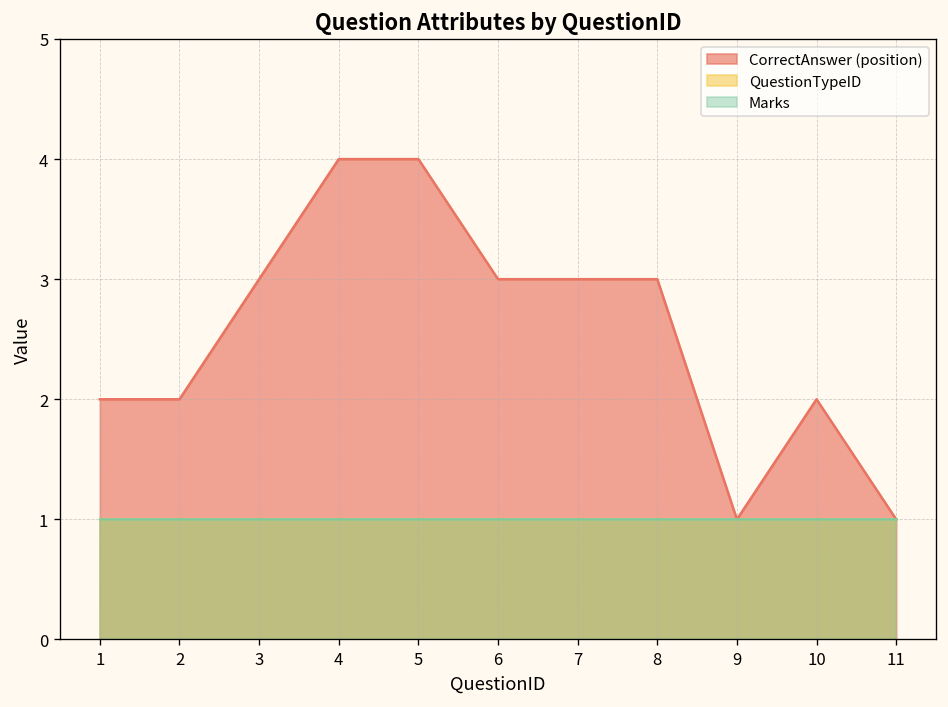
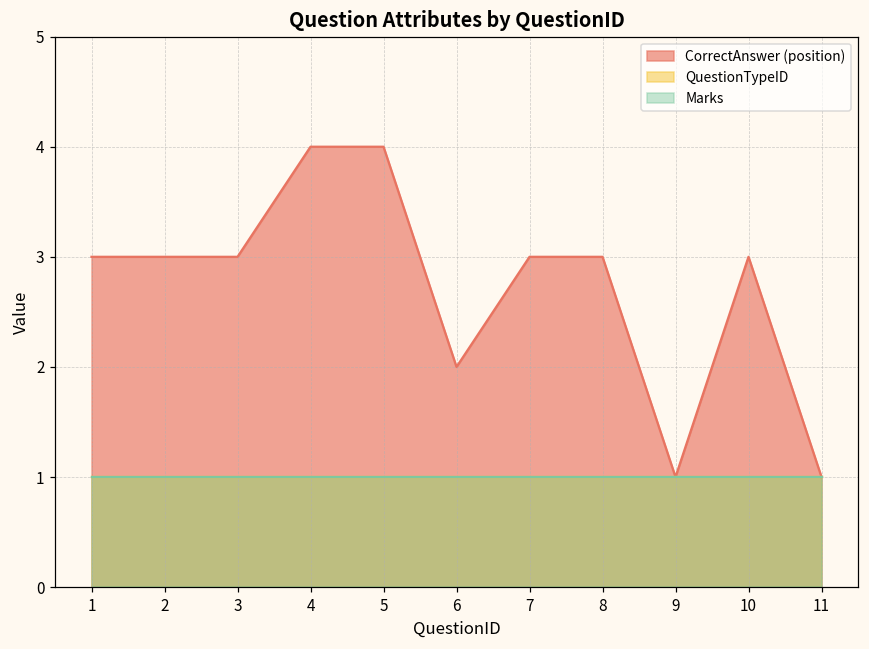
  {
    "CorrectAnswer (position)": {
-     "1": 2,
-     "2": 2,
+     "1": 3,
+     "2": 3,
      "3": 3,
      "4": 4,
      "5": 4,
-     "6": 3,
+     "6": 2,
      "7": 3,
      "8": 3,
-     "10": 2
+     "10": 3
    },
    "Marks": {
      "1": 1,
      "2": 1,
      "3": 1,
      "4": 1,
      "5": 1,
      "6": 1,
      "7": 1,
      "8": 1,
      "10": 1
    }
  }
